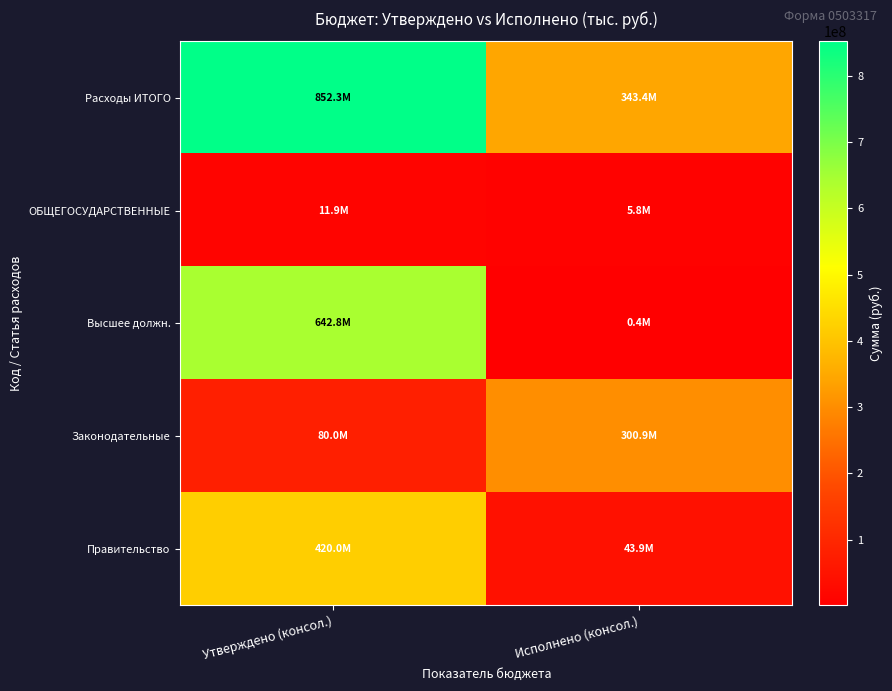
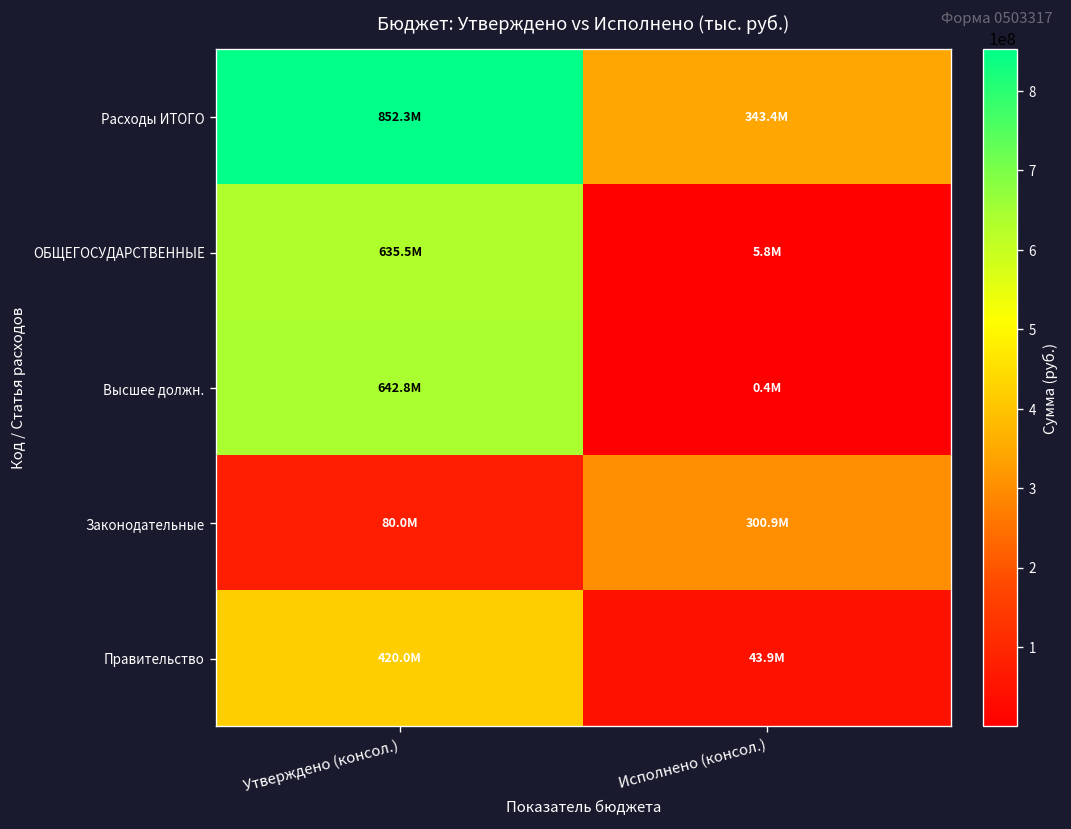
  {
    "Расходы ИТОГО": {
      "Утверждено (консол.)": "852.3M",
      "Исполнено (консол.)": "343.4M"
    },
    "ОБЩЕГОСУДАРСТВЕННЫЕ": {
-     "Утверждено (консол.)": "11.9M",
+     "Утверждено (консол.)": "635.5M",
      "Исполнено (консол.)": "5.8M"
    },
    "Высшее должн.": {
      "Утверждено (консол.)": "642.8M",
      "Исполнено (консол.)": "0.4M"
    },
    "Законодательные": {
      "Утверждено (консол.)": "80.0M",
      "Исполнено (консол.)": "300.9M"
    },
    "Правительство": {
      "Утверждено (консол.)": "420.0M",
      "Исполнено (консол.)": "43.9M"
    }
  }
